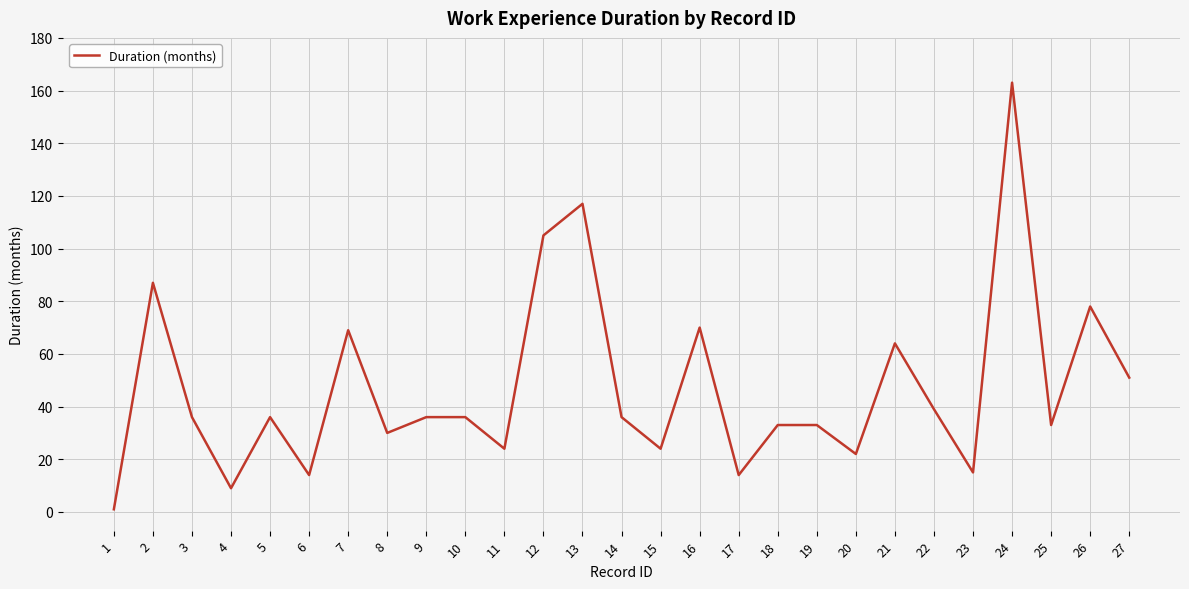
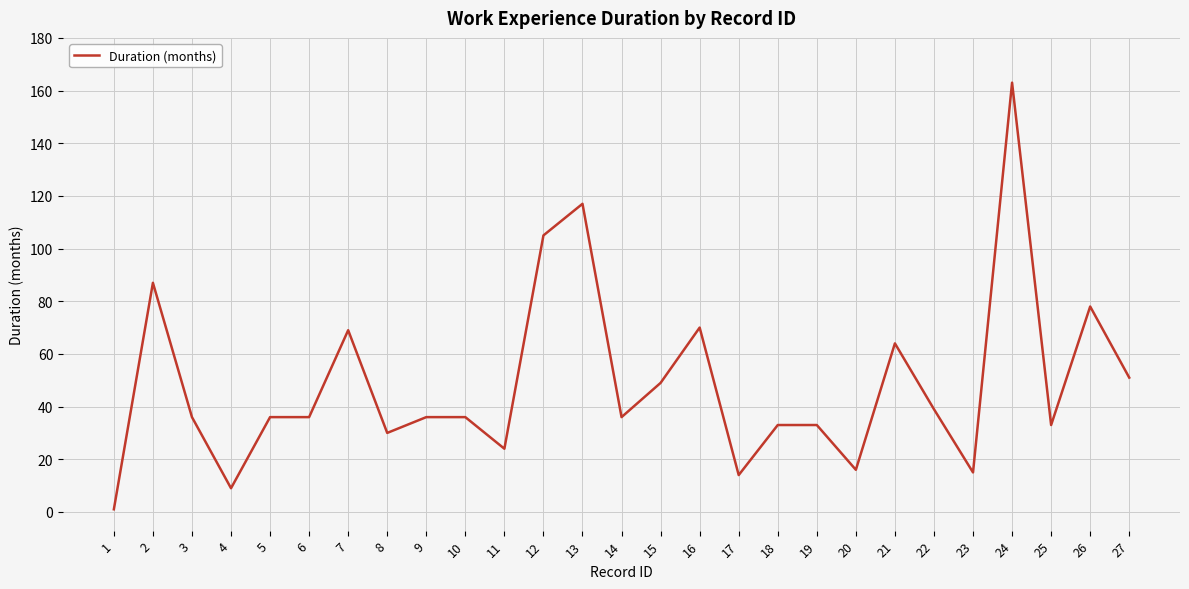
  {
    "1": 1,
    "2": 87,
    "3": 36,
    "4": 9,
    "5": 36,
-   "6": 14,
+   "6": 36,
    "7": 69,
    "8": 30,
    "9": 36,
    "10": 36,
    "11": 24,
    "12": 105,
    "13": 117,
    "14": 36,
-   "15": 24,
+   "15": 49,
    "16": 70,
    "17": 14,
    "18": 33,
    "19": 33,
-   "20": 22,
+   "20": 16,
    "21": 64,
    "22": 39,
    "23": 15,
    "24": 163,
    "25": 33,
    "26": 78,
    "27": 51
  }
